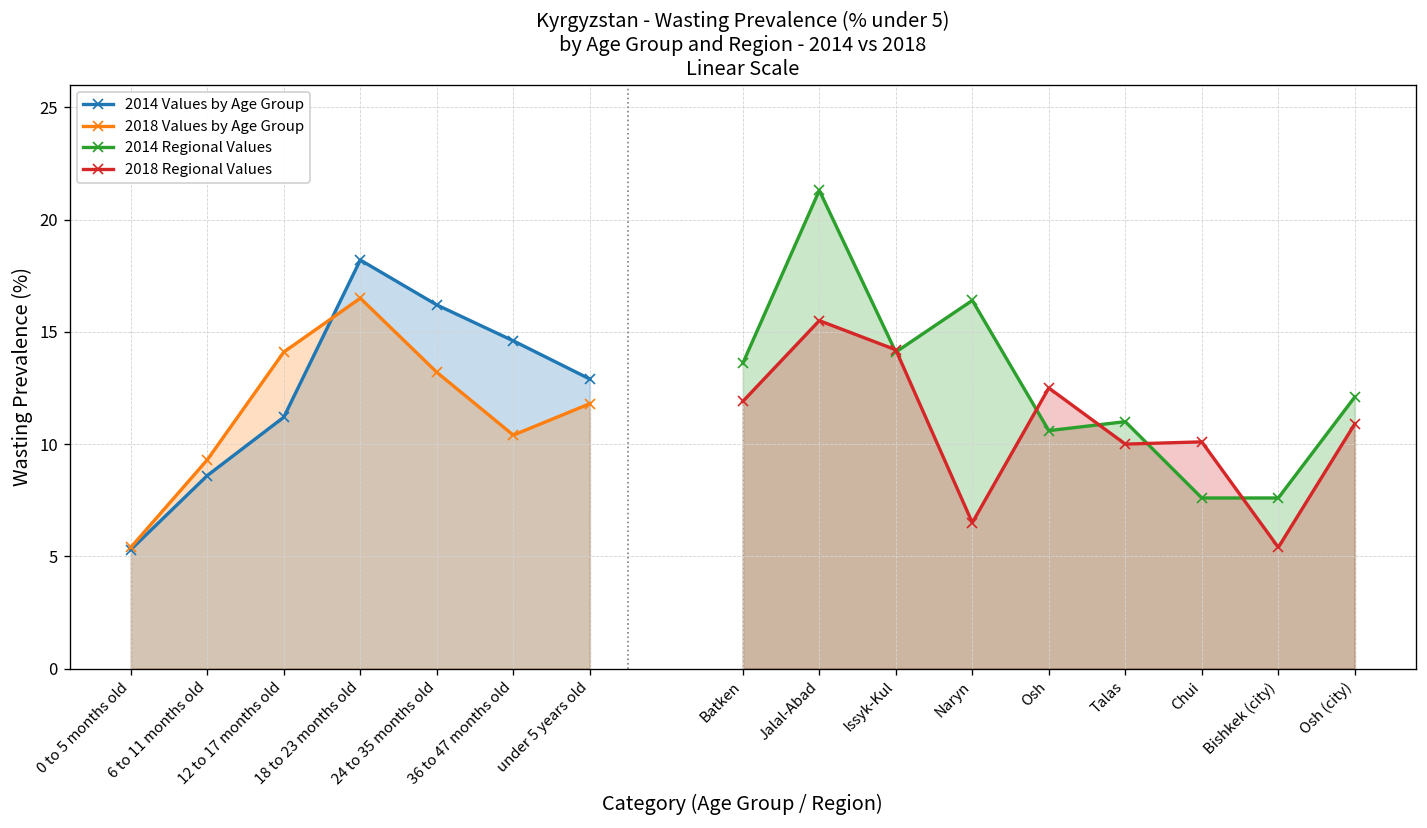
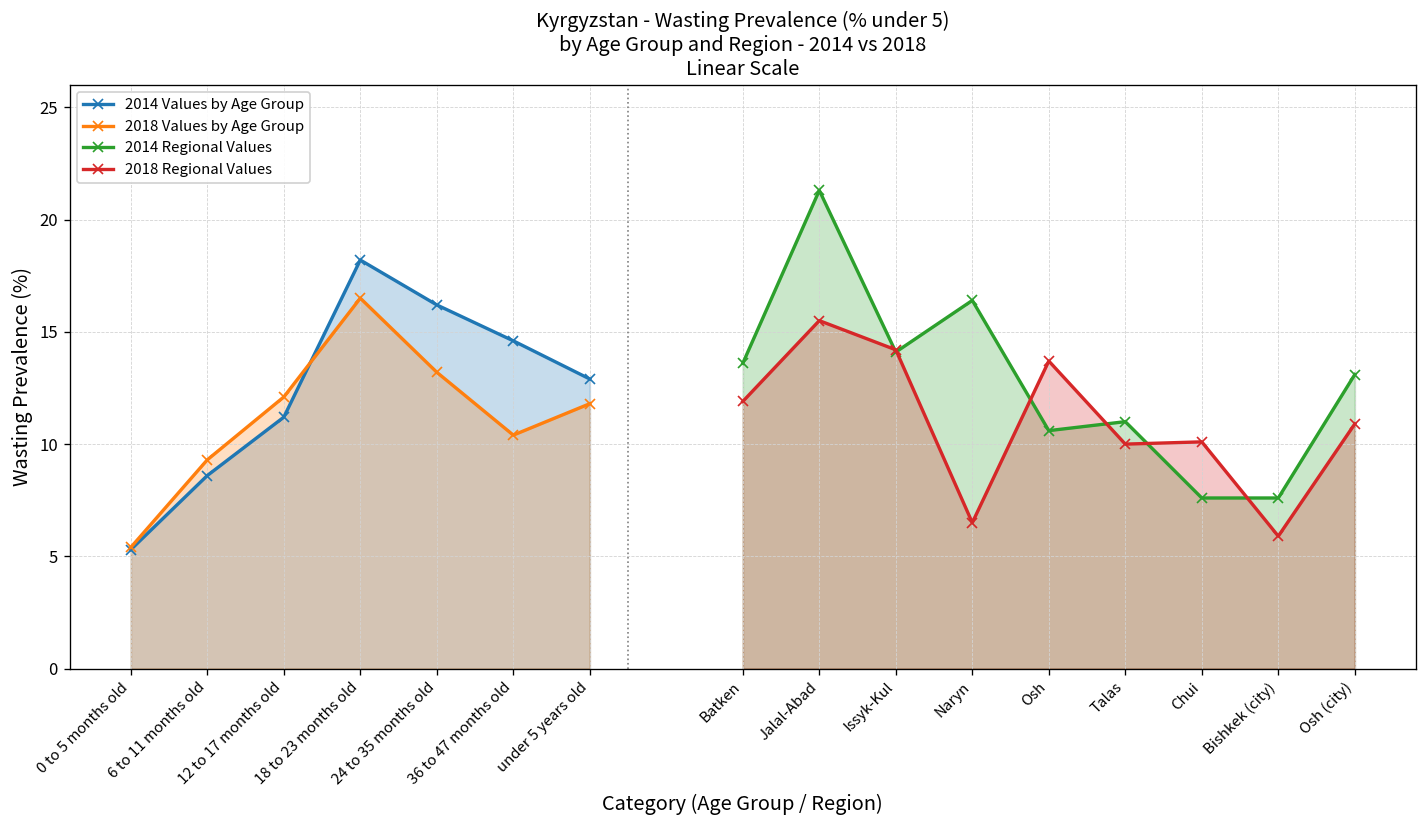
  {
    "2014 Values by Age Group": {
      "6 to 11 months old": 8.6,
      "12 to 17 months old": 11.2,
      "18 to 23 months old": 18.2,
      "24 to 35 months old": 16.2,
      "36 to 47 months old": 14.6,
      "under 5 years old": 12.9
    },
    "2018 Values by Age Group": {
      "6 to 11 months old": 9.3,
-     "12 to 17 months old": 14.1,
+     "12 to 17 months old": 12.1,
      "18 to 23 months old": 16.5,
      "24 to 35 months old": 13.2,
      "36 to 47 months old": 10.4,
      "under 5 years old": 11.8
    },
    "2014 Regional Values": {
      "Batken": 13.6,
      "Jalal-Abad": 21.3,
      "Naryn": 16.4,
      "Osh": 10.6,
      "Talas": 11.0,
      "Chui": 7.6,
      "Bishkek (city)": 7.6,
-     "Osh (city)": 12.1
+     "Osh (city)": 13.1
    },
    "2018 Regional Values": {
      "Batken": 11.9,
      "Jalal-Abad": 15.5,
      "Naryn": 6.5,
-     "Osh": 12.5,
+     "Osh": 13.7,
      "Talas": 10.0,
      "Chui": 10.1,
-     "Bishkek (city)": 5.4,
+     "Bishkek (city)": 5.9,
      "Osh (city)": 10.9
    }
  }
